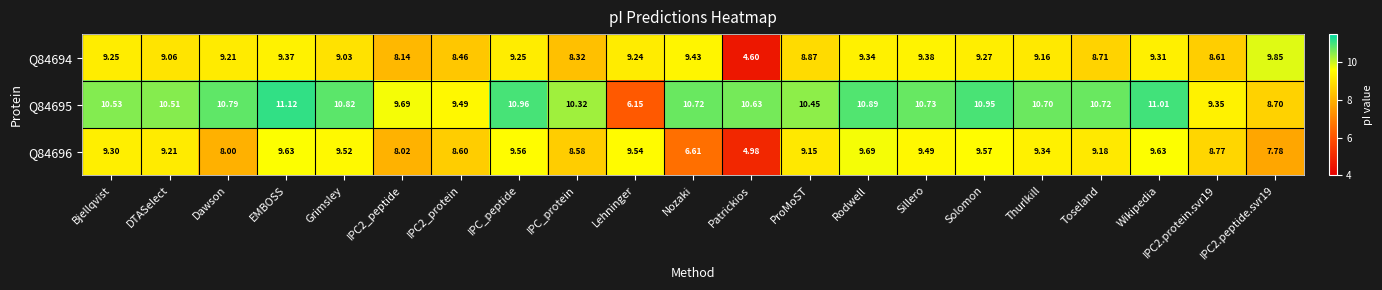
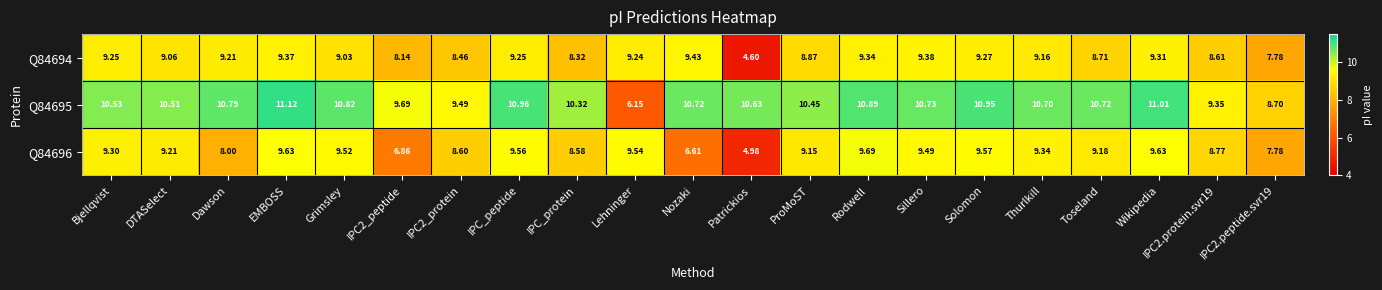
  {
    "Q84694": {
      "Bjellqvist": 9.25,
      "DTASelect": 9.06,
      "Dawson": 9.21,
      "EMBOSS": 9.37,
      "Grimsley": 9.03,
      "IPC2_peptide": 8.14,
      "IPC2_protein": 8.46,
      "IPC_peptide": 9.25,
      "IPC_protein": 8.32,
      "Lehninger": 9.24,
      "Nozaki": 9.43,
      "Patrickios": 4.60,
      "ProMoST": 8.87,
      "Rodwell": 9.34,
      "Sillero": 9.38,
      "Solomon": 9.27,
      "Thurlkill": 9.16,
      "Toseland": 8.71,
      "Wikipedia": 9.31,
      "IPC2.protein.svr19": 8.61,
-     "IPC2.peptide.svr19": 9.85
+     "IPC2.peptide.svr19": 7.78
    },
    "Q84695": {
      "Bjellqvist": 10.53,
      "DTASelect": 10.51,
      "Dawson": 10.79,
      "EMBOSS": 11.12,
      "Grimsley": 10.82,
      "IPC2_peptide": 9.69,
      "IPC2_protein": 9.49,
      "IPC_peptide": 10.96,
      "IPC_protein": 10.32,
      "Lehninger": 6.15,
      "Nozaki": 10.72,
      "Patrickios": 10.63,
      "ProMoST": 10.45,
      "Rodwell": 10.89,
      "Sillero": 10.73,
      "Solomon": 10.95,
      "Thurlkill": 10.70,
      "Toseland": 10.72,
      "Wikipedia": 11.01,
      "IPC2.protein.svr19": 9.35,
      "IPC2.peptide.svr19": 8.70
    },
    "Q84696": {
      "Bjellqvist": 9.30,
      "DTASelect": 9.21,
      "Dawson": 8.00,
      "EMBOSS": 9.63,
      "Grimsley": 9.52,
-     "IPC2_peptide": 8.02,
+     "IPC2_peptide": 6.86,
      "IPC2_protein": 8.60,
      "IPC_peptide": 9.56,
      "IPC_protein": 8.58,
      "Lehninger": 9.54,
      "Nozaki": 6.61,
      "Patrickios": 4.98,
      "ProMoST": 9.15,
      "Rodwell": 9.69,
      "Sillero": 9.49,
      "Solomon": 9.57,
      "Thurlkill": 9.34,
      "Toseland": 9.18,
      "Wikipedia": 9.63,
      "IPC2.protein.svr19": 8.77,
      "IPC2.peptide.svr19": 7.78
    }
  }
